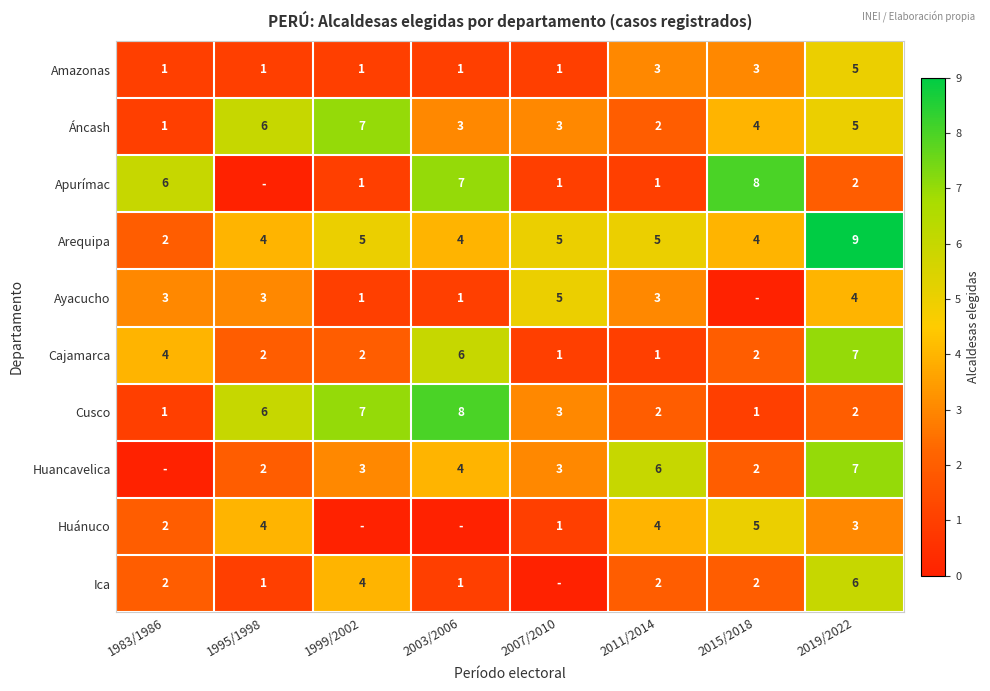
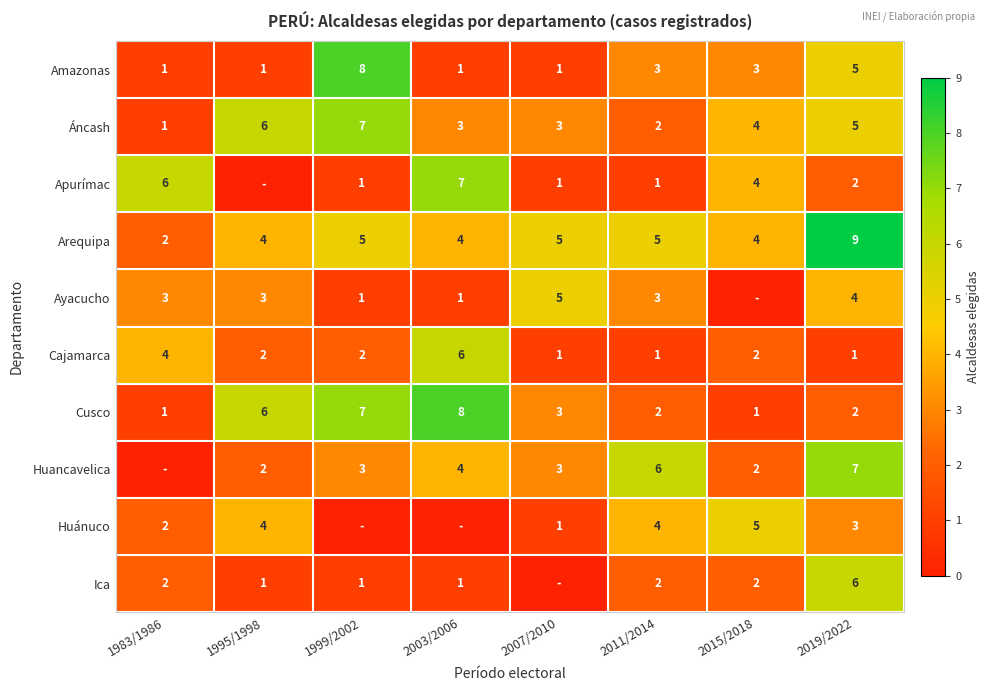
  {
    "Amazonas": {
      "1983/1986": 1,
      "1995/1998": 1,
-     "1999/2002": 1,
+     "1999/2002": 8,
      "2003/2006": 1,
      "2007/2010": 1,
      "2011/2014": 3,
      "2015/2018": 3,
      "2019/2022": 5
    },
    "Áncash": {
      "1983/1986": 1,
      "1995/1998": 6,
      "1999/2002": 7,
      "2003/2006": 3,
      "2007/2010": 3,
      "2011/2014": 2,
      "2015/2018": 4,
      "2019/2022": 5
    },
    "Apurímac": {
      "1983/1986": 6,
      "1999/2002": 1,
      "2003/2006": 7,
      "2007/2010": 1,
      "2011/2014": 1,
-     "2015/2018": 8,
+     "2015/2018": 4,
      "2019/2022": 2
    },
    "Arequipa": {
      "1983/1986": 2,
      "1995/1998": 4,
      "1999/2002": 5,
      "2003/2006": 4,
      "2007/2010": 5,
      "2011/2014": 5,
      "2015/2018": 4,
      "2019/2022": 9
    },
    "Ayacucho": {
      "1983/1986": 3,
      "1995/1998": 3,
      "1999/2002": 1,
      "2003/2006": 1,
      "2007/2010": 5,
      "2011/2014": 3,
      "2019/2022": 4
    },
    "Cajamarca": {
      "1983/1986": 4,
      "1995/1998": 2,
      "1999/2002": 2,
      "2003/2006": 6,
      "2007/2010": 1,
      "2011/2014": 1,
      "2015/2018": 2,
-     "2019/2022": 7
+     "2019/2022": 1
    },
    "Cusco": {
      "1983/1986": 1,
      "1995/1998": 6,
      "1999/2002": 7,
      "2003/2006": 8,
      "2007/2010": 3,
      "2011/2014": 2,
      "2015/2018": 1,
      "2019/2022": 2
    },
    "Huancavelica": {
      "1995/1998": 2,
      "1999/2002": 3,
      "2003/2006": 4,
      "2007/2010": 3,
      "2011/2014": 6,
      "2015/2018": 2,
      "2019/2022": 7
    },
    "Huánuco": {
      "1983/1986": 2,
      "1995/1998": 4,
      "2007/2010": 1,
      "2011/2014": 4,
      "2015/2018": 5,
      "2019/2022": 3
    },
    "Ica": {
      "1983/1986": 2,
      "1995/1998": 1,
-     "1999/2002": 4,
+     "1999/2002": 1,
      "2003/2006": 1,
      "2011/2014": 2,
      "2015/2018": 2,
      "2019/2022": 6
    }
  }
